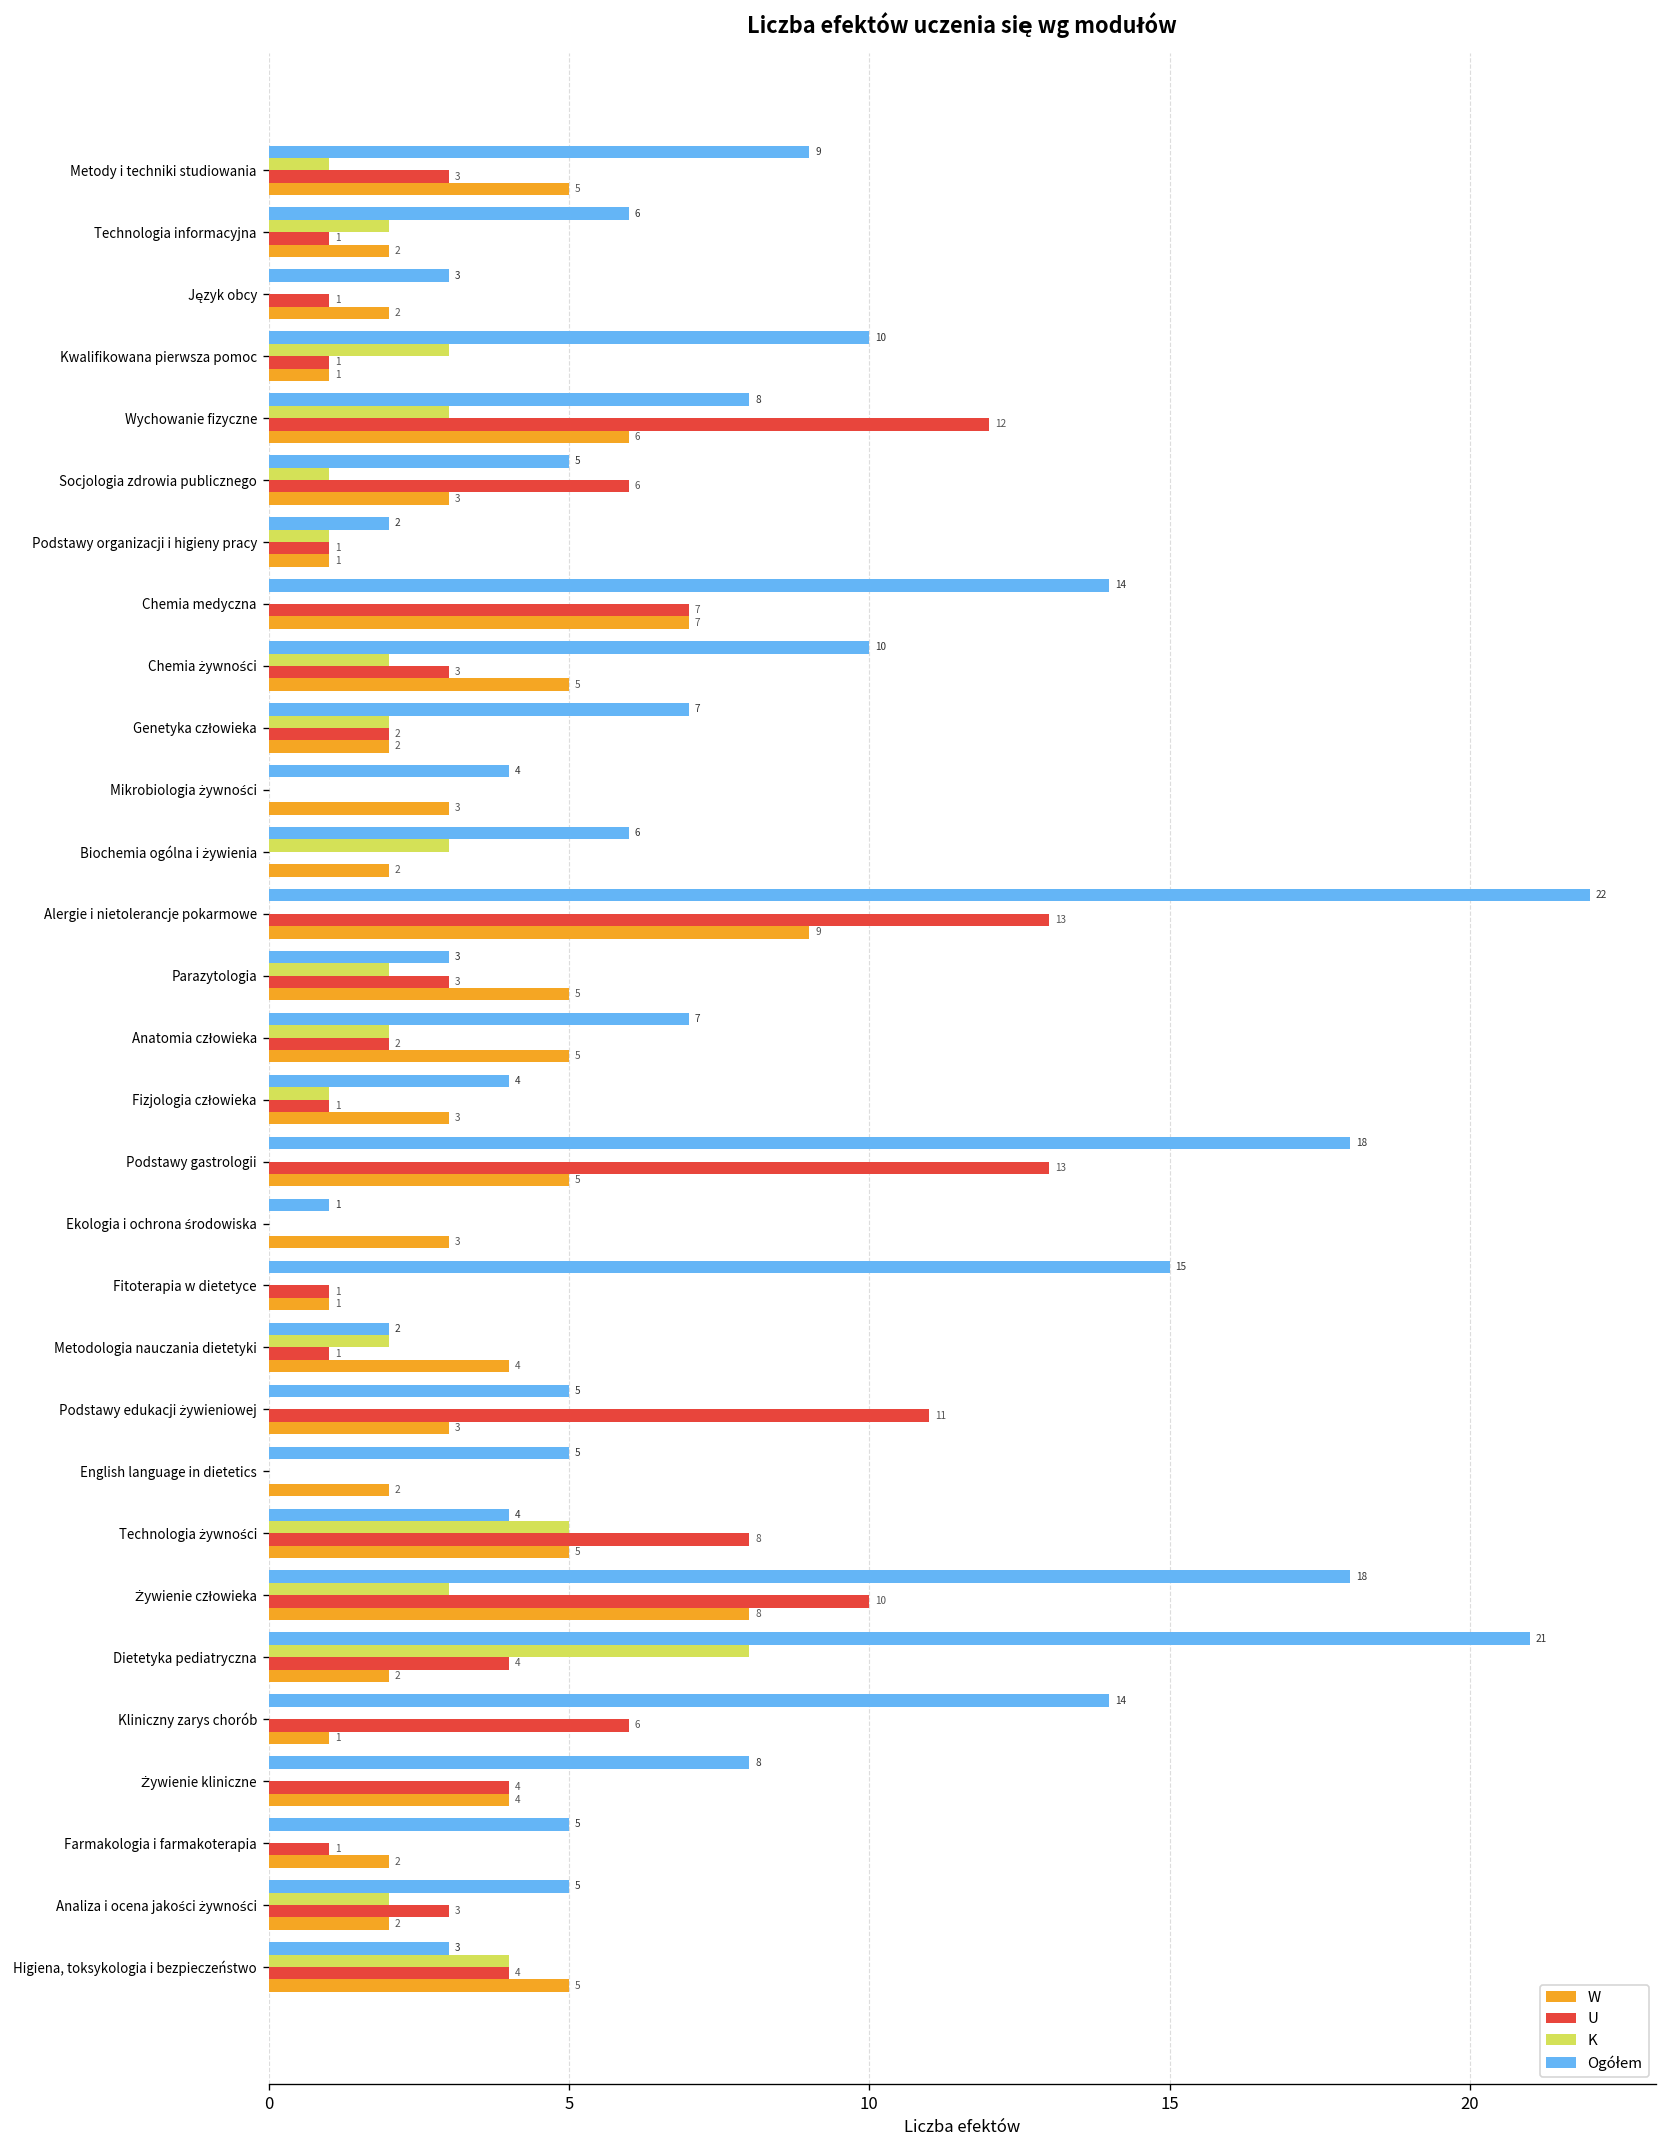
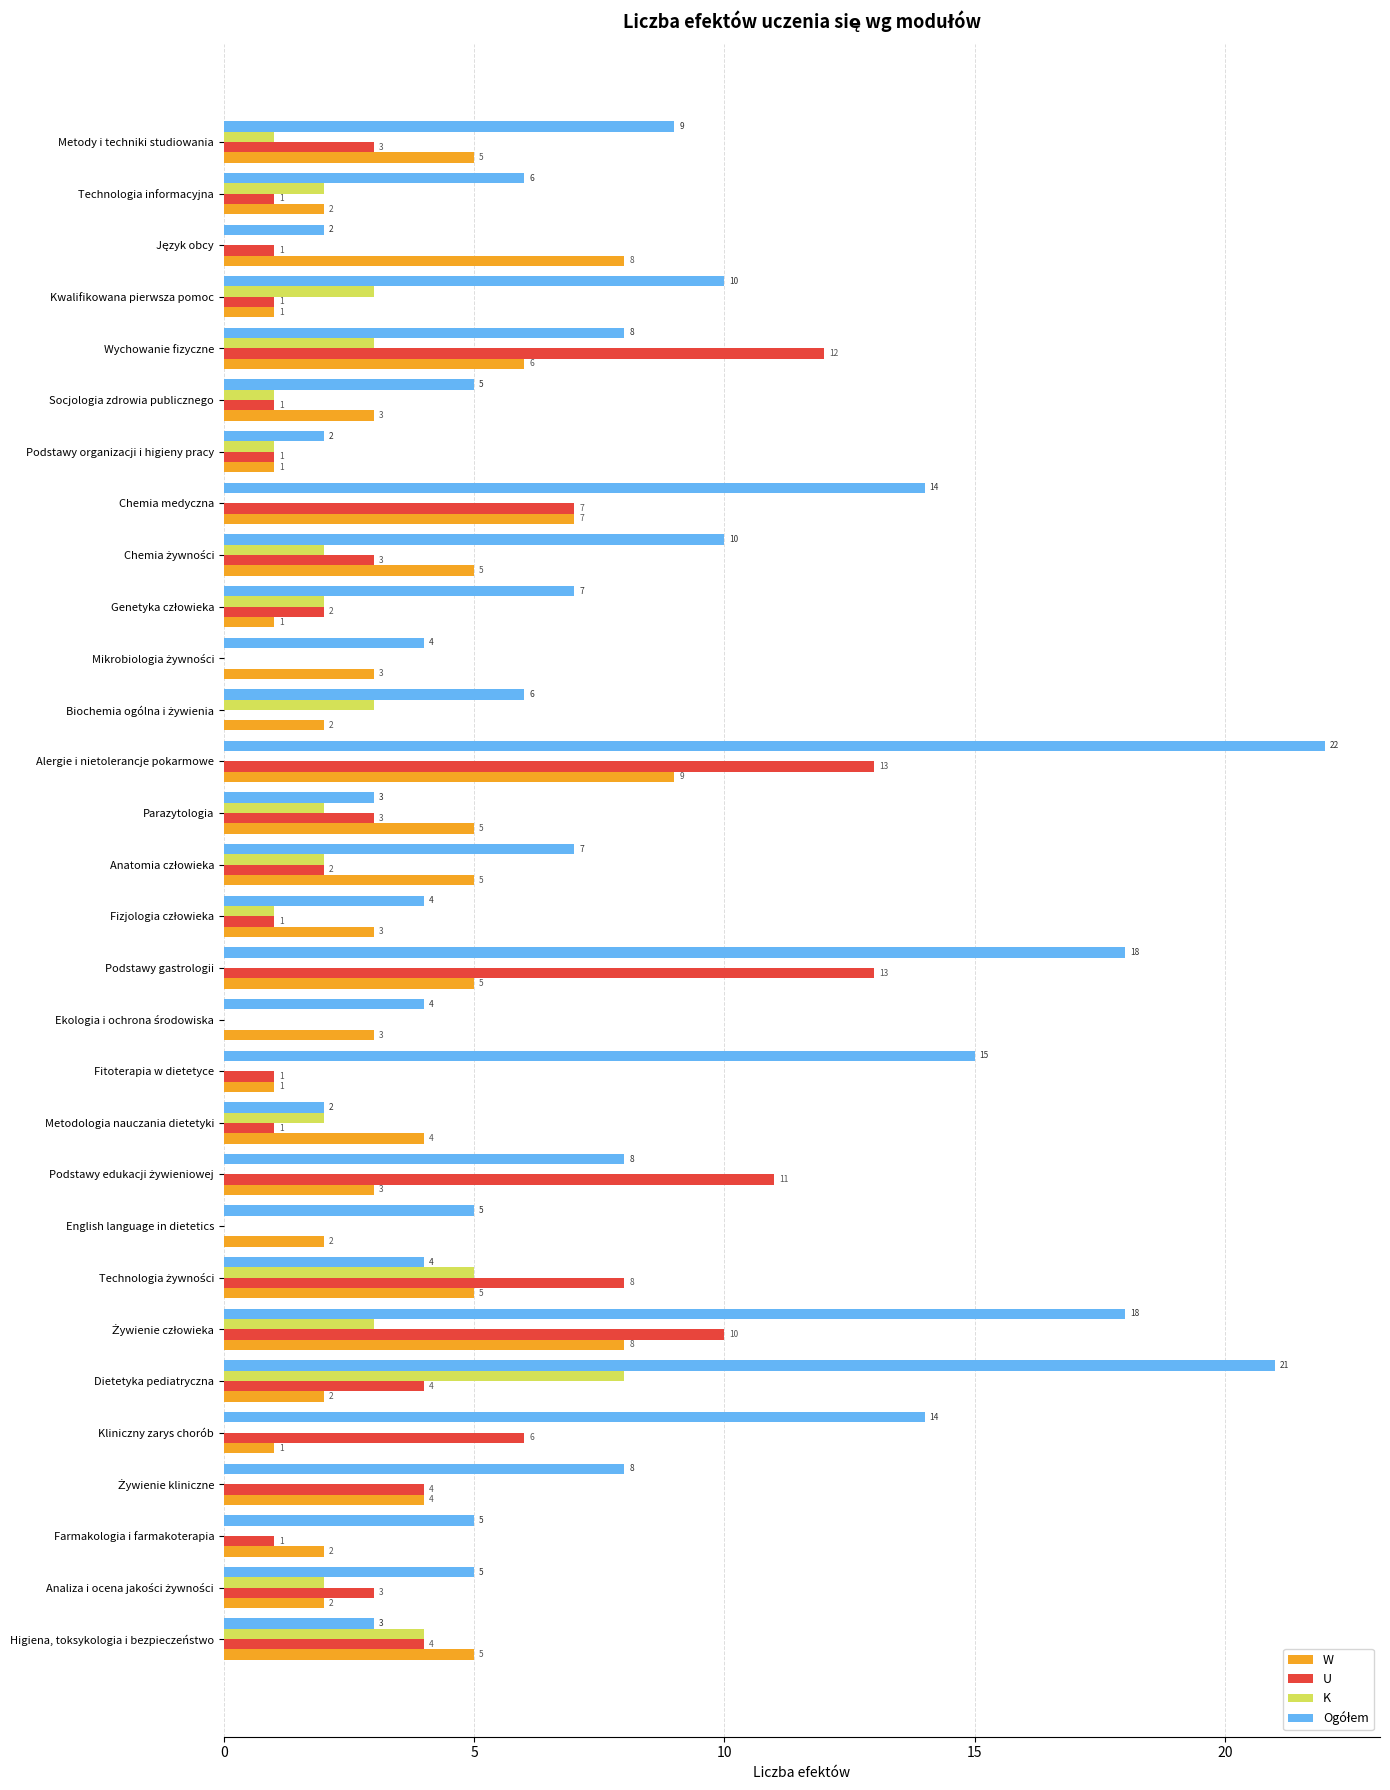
  {
    "W": {
      "Metody i techniki studiowania": 5,
      "Technologia informacyjna": 2,
-     "Język obcy": 2,
+     "Język obcy": 8,
      "Kwalifikowana pierwsza pomoc": 1,
      "Wychowanie fizyczne": 6,
      "Socjologia zdrowia publicznego": 3,
      "Podstawy organizacji i higieny pracy": 1,
      "Chemia medyczna": 7,
      "Chemia żywności": 5,
-     "Genetyka człowieka": 2,
+     "Genetyka człowieka": 1,
      "Mikrobiologia żywności": 3,
      "Biochemia ogólna i żywienia": 2,
      "Alergie i nietolerancje pokarmowe": 9,
      "Parazytologia": 5,
      "Anatomia człowieka": 5,
      "Fizjologia człowieka": 3,
      "Podstawy gastrologii": 5,
      "Ekologia i ochrona środowiska": 3,
      "Fitoterapia w dietetyce": 1,
      "Metodologia nauczania dietetyki": 4,
      "Podstawy edukacji żywieniowej": 3,
      "English language in dietetics": 2,
      "Technologia żywności": 5,
      "Żywienie człowieka": 8,
      "Dietetyka pediatryczna": 2,
      "Kliniczny zarys chorób": 1,
      "Żywienie kliniczne": 4,
      "Farmakologia i farmakoterapia": 2,
      "Analiza i ocena jakości żywności": 2,
      "Higiena, toksykologia i bezpieczeństwo": 5
    },
    "U": {
      "Metody i techniki studiowania": 3,
      "Technologia informacyjna": 1,
      "Język obcy": 1,
      "Kwalifikowana pierwsza pomoc": 1,
      "Wychowanie fizyczne": 12,
-     "Socjologia zdrowia publicznego": 6,
+     "Socjologia zdrowia publicznego": 1,
      "Podstawy organizacji i higieny pracy": 1,
      "Chemia medyczna": 7,
      "Chemia żywności": 3,
      "Genetyka człowieka": 2,
      "Alergie i nietolerancje pokarmowe": 13,
      "Parazytologia": 3,
      "Anatomia człowieka": 2,
      "Fizjologia człowieka": 1,
      "Podstawy gastrologii": 13,
      "Fitoterapia w dietetyce": 1,
      "Metodologia nauczania dietetyki": 1,
      "Podstawy edukacji żywieniowej": 11,
      "Technologia żywności": 8,
      "Żywienie człowieka": 10,
      "Dietetyka pediatryczna": 4,
      "Kliniczny zarys chorób": 6,
      "Żywienie kliniczne": 4,
      "Farmakologia i farmakoterapia": 1,
      "Analiza i ocena jakości żywności": 3,
      "Higiena, toksykologia i bezpieczeństwo": 4
    },
    "K": {
      "Metody i techniki studiowania": 1.0,
      "Język obcy": 0.0,
      "Kwalifikowana pierwsza pomoc": 3.0,
      "Wychowanie fizyczne": 3.0,
      "Socjologia zdrowia publicznego": 1.0,
      "Chemia medyczna": 0.0,
      "Chemia żywności": 2.0,
      "Mikrobiologia żywności": 0.0,
      "Alergie i nietolerancje pokarmowe": 0.0,
      "Parazytologia": 2.0,
      "Podstawy gastrologii": 0.0,
      "Ekologia i ochrona środowiska": 0.0,
      "Fitoterapia w dietetyce": 0.0,
      "Podstawy edukacji żywieniowej": 0.0,
      "English language in dietetics": 0.0,
      "Żywienie człowieka": 3.0,
      "Kliniczny zarys chorób": 0.0,
      "Żywienie kliniczne": 0.0,
      "Farmakologia i farmakoterapia": 0.0
    },
    "Ogółem": {
      "Metody i techniki studiowania": 9,
      "Technologia informacyjna": 6,
-     "Język obcy": 3,
+     "Język obcy": 2,
      "Kwalifikowana pierwsza pomoc": 10,
      "Wychowanie fizyczne": 8,
      "Socjologia zdrowia publicznego": 5,
      "Podstawy organizacji i higieny pracy": 2,
      "Chemia medyczna": 14,
      "Chemia żywności": 10,
      "Genetyka człowieka": 7,
      "Mikrobiologia żywności": 4,
      "Biochemia ogólna i żywienia": 6,
      "Alergie i nietolerancje pokarmowe": 22,
      "Parazytologia": 3,
      "Anatomia człowieka": 7,
      "Fizjologia człowieka": 4,
      "Podstawy gastrologii": 18,
-     "Ekologia i ochrona środowiska": 1,
+     "Ekologia i ochrona środowiska": 4,
      "Fitoterapia w dietetyce": 15,
      "Metodologia nauczania dietetyki": 2,
-     "Podstawy edukacji żywieniowej": 5,
+     "Podstawy edukacji żywieniowej": 8,
      "English language in dietetics": 5,
      "Technologia żywności": 4,
      "Żywienie człowieka": 18,
      "Dietetyka pediatryczna": 21,
      "Kliniczny zarys chorób": 14,
      "Żywienie kliniczne": 8,
      "Farmakologia i farmakoterapia": 5,
      "Analiza i ocena jakości żywności": 5,
      "Higiena, toksykologia i bezpieczeństwo": 3
    }
  }
